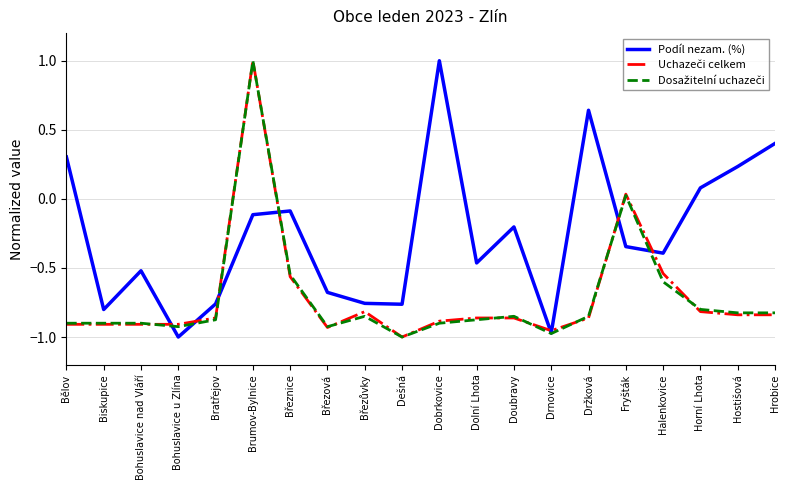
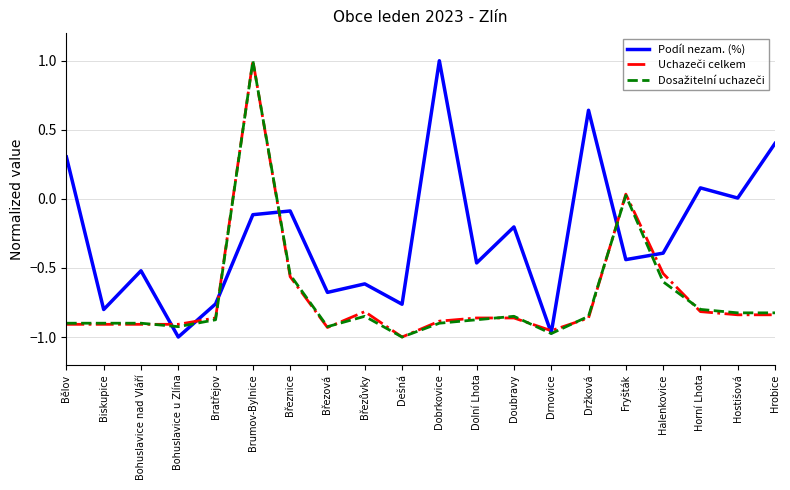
  {
    "Podíl nezam. (%)": {
      "Bělov": 0.30,
      "Biskupice": -0.80,
      "Bohuslavice nad Vláří": -0.52,
      "Bohuslavice u Zlína": -1.00,
      "Bratřejov": -0.76,
      "Brumov-Bylnice": -0.11,
      "Březnice": -0.09,
      "Březová": -0.68,
-     "Březůvky": -0.76,
+     "Březůvky": -0.62,
      "Dešná": -0.76,
      "Dobrkovice": 1.00,
      "Dolní Lhota": -0.46,
      "Doubravy": -0.20,
      "Držková": 0.64,
-     "Fryšták": -0.35,
+     "Fryšták": -0.44,
      "Halenkovice": -0.39,
      "Horní Lhota": 0.08,
-     "Hostišová": 0.23,
+     "Hostišová": 0.01,
      "Hrobice": 0.40
    },
    "Uchazeči celkem": {
      "Březůvky": -0.82,
      "Halenkovice": -0.54
    },
    "Dosažitelní uchazeči": {
      "Březůvky": -0.85,
      "Halenkovice": -0.60
    }
  }
